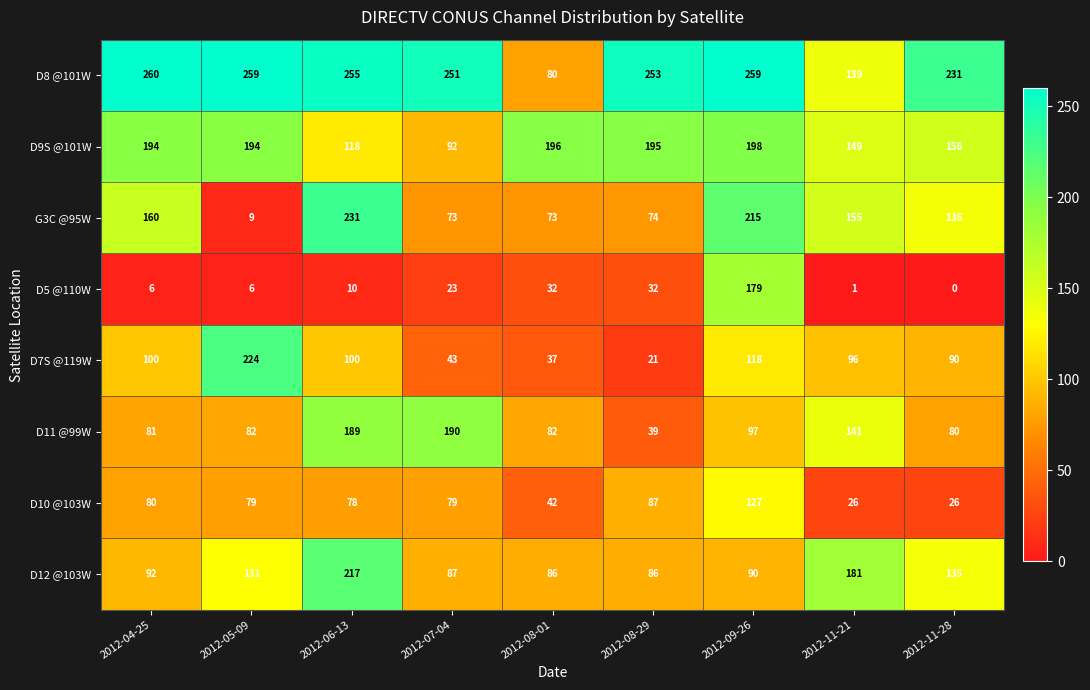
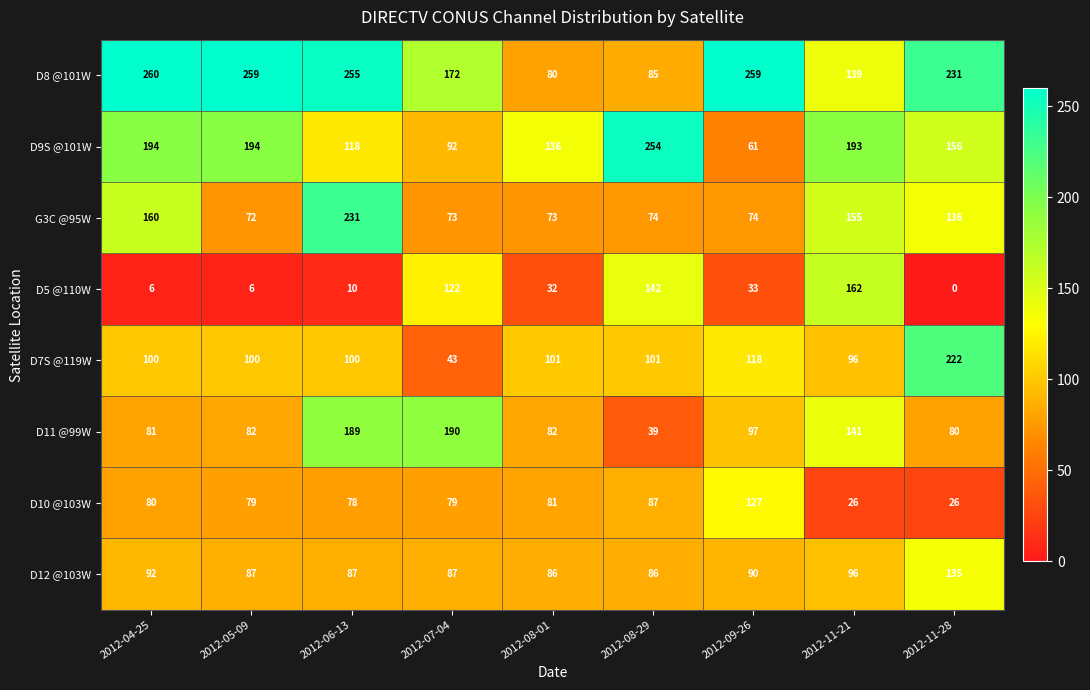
  {
    "D8 @101W": {
      "2012-04-25": 260,
      "2012-05-09": 259,
      "2012-06-13": 255,
-     "2012-07-04": 251,
+     "2012-07-04": 172,
      "2012-08-01": 80,
-     "2012-08-29": 253,
+     "2012-08-29": 85,
      "2012-09-26": 259,
      "2012-11-21": 139,
      "2012-11-28": 231
    },
    "D9S @101W": {
      "2012-04-25": 194,
      "2012-05-09": 194,
      "2012-06-13": 118,
      "2012-07-04": 92,
-     "2012-08-01": 196,
-     "2012-08-29": 195,
-     "2012-09-26": 198,
-     "2012-11-21": 149,
+     "2012-08-01": 136,
+     "2012-08-29": 254,
+     "2012-09-26": 61,
+     "2012-11-21": 193,
      "2012-11-28": 156
    },
    "G3C @95W": {
      "2012-04-25": 160,
-     "2012-05-09": 9,
+     "2012-05-09": 72,
      "2012-06-13": 231,
      "2012-07-04": 73,
      "2012-08-01": 73,
      "2012-08-29": 74,
-     "2012-09-26": 215,
+     "2012-09-26": 74,
      "2012-11-21": 155,
      "2012-11-28": 136
    },
    "D5 @110W": {
      "2012-04-25": 6,
      "2012-05-09": 6,
      "2012-06-13": 10,
-     "2012-07-04": 23,
+     "2012-07-04": 122,
      "2012-08-01": 32,
-     "2012-08-29": 32,
-     "2012-09-26": 179,
-     "2012-11-21": 1,
+     "2012-08-29": 142,
+     "2012-09-26": 33,
+     "2012-11-21": 162,
      "2012-11-28": 0
    },
    "D7S @119W": {
      "2012-04-25": 100,
-     "2012-05-09": 224,
+     "2012-05-09": 100,
      "2012-06-13": 100,
      "2012-07-04": 43,
-     "2012-08-01": 37,
-     "2012-08-29": 21,
+     "2012-08-01": 101,
+     "2012-08-29": 101,
      "2012-09-26": 118,
      "2012-11-21": 96,
-     "2012-11-28": 90
+     "2012-11-28": 222
    },
    "D11 @99W": {
      "2012-04-25": 81,
      "2012-05-09": 82,
      "2012-06-13": 189,
      "2012-07-04": 190,
      "2012-08-01": 82,
      "2012-08-29": 39,
      "2012-09-26": 97,
      "2012-11-21": 141,
      "2012-11-28": 80
    },
    "D10 @103W": {
      "2012-04-25": 80,
      "2012-05-09": 79,
      "2012-06-13": 78,
      "2012-07-04": 79,
-     "2012-08-01": 42,
+     "2012-08-01": 81,
      "2012-08-29": 87,
      "2012-09-26": 127,
      "2012-11-21": 26,
      "2012-11-28": 26
    },
    "D12 @103W": {
      "2012-04-25": 92,
-     "2012-05-09": 131,
-     "2012-06-13": 217,
+     "2012-05-09": 87,
+     "2012-06-13": 87,
      "2012-07-04": 87,
      "2012-08-01": 86,
      "2012-08-29": 86,
      "2012-09-26": 90,
-     "2012-11-21": 181,
+     "2012-11-21": 96,
      "2012-11-28": 135
    }
  }
